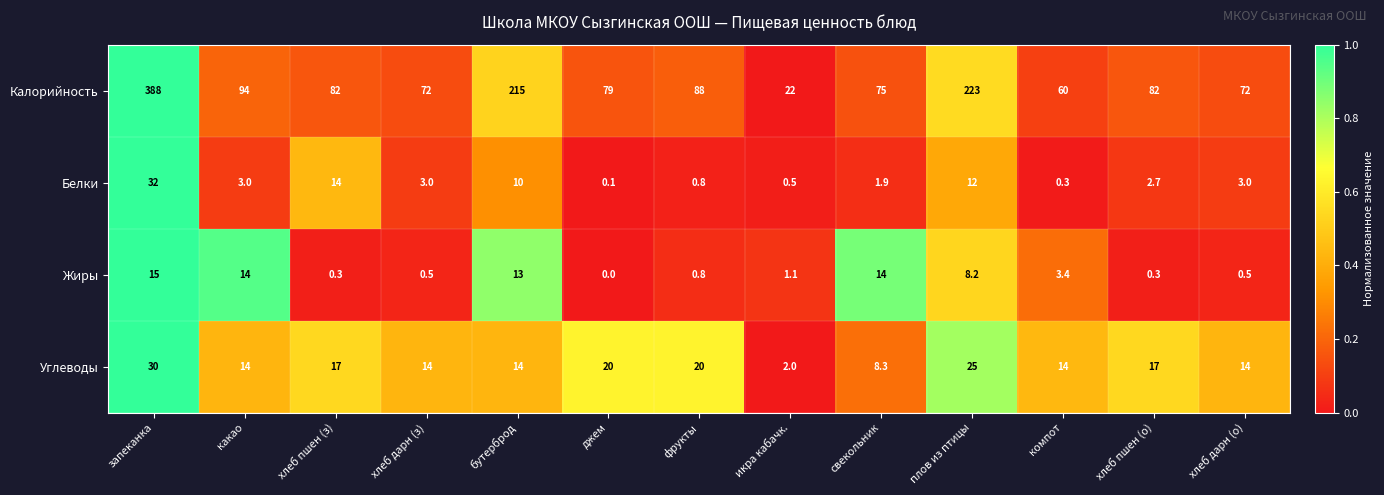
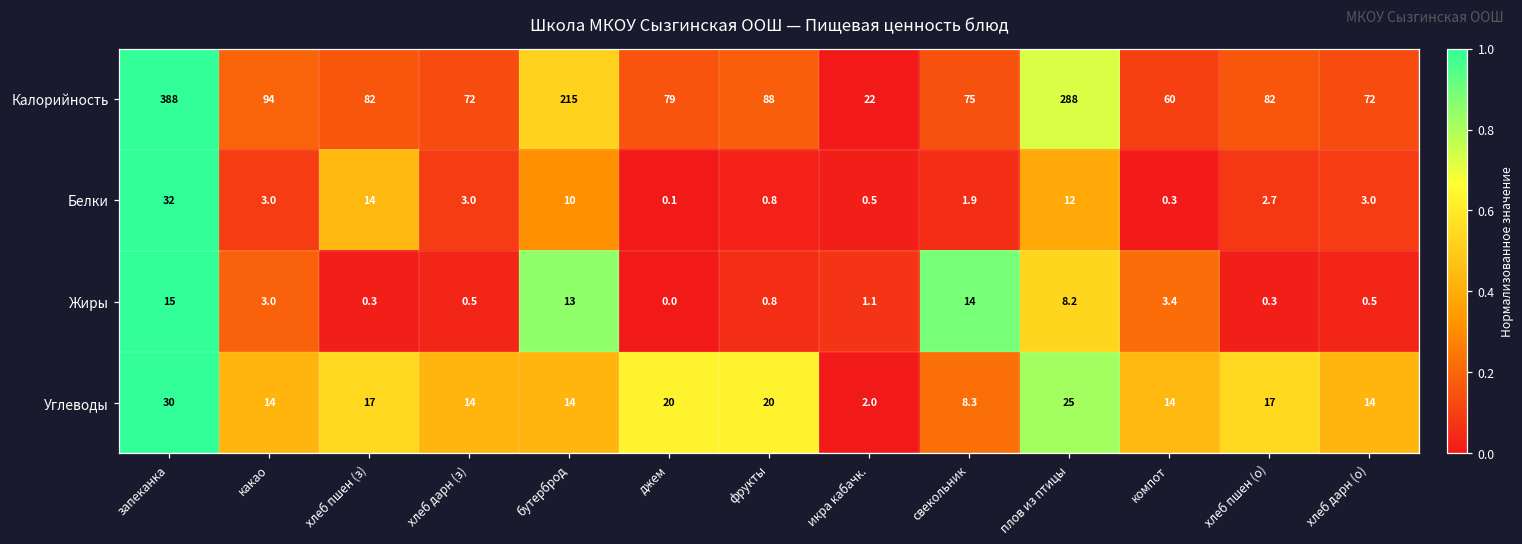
  {
    "Калорийность": {
      "запеканка": 388,
      "какао": 94,
      "хлеб пшен (з)": 82,
      "хлеб дарн (з)": 72,
      "бутерброд": 215,
      "джем": 79,
      "фрукты": 88,
      "икра кабачк.": 22,
      "свекольник": 75,
-     "плов из птицы": 223,
+     "плов из птицы": 288,
      "компот": 60,
      "хлеб пшен (о)": 82,
      "хлеб дарн (о)": 72
    },
    "Белки": {
      "запеканка": 32,
      "какао": 3.0,
      "хлеб пшен (з)": 14,
      "хлеб дарн (з)": 3.0,
      "бутерброд": 10,
      "джем": 0.1,
      "фрукты": 0.8,
      "икра кабачк.": 0.5,
      "свекольник": 1.9,
      "плов из птицы": 12,
      "компот": 0.3,
      "хлеб пшен (о)": 2.7,
      "хлеб дарн (о)": 3.0
    },
    "Жиры": {
      "запеканка": 15,
-     "какао": 14,
+     "какао": 3.0,
      "хлеб пшен (з)": 0.3,
      "хлеб дарн (з)": 0.5,
      "бутерброд": 13,
      "джем": 0.0,
      "фрукты": 0.8,
      "икра кабачк.": 1.1,
      "свекольник": 14,
      "плов из птицы": 8.2,
      "компот": 3.4,
      "хлеб пшен (о)": 0.3,
      "хлеб дарн (о)": 0.5
    },
    "Углеводы": {
      "запеканка": 30,
      "какао": 14,
      "хлеб пшен (з)": 17,
      "хлеб дарн (з)": 14,
      "бутерброд": 14,
      "джем": 20,
      "фрукты": 20,
      "икра кабачк.": 2.0,
      "свекольник": 8.3,
      "плов из птицы": 25,
      "компот": 14,
      "хлеб пшен (о)": 17,
      "хлеб дарн (о)": 14
    }
  }
